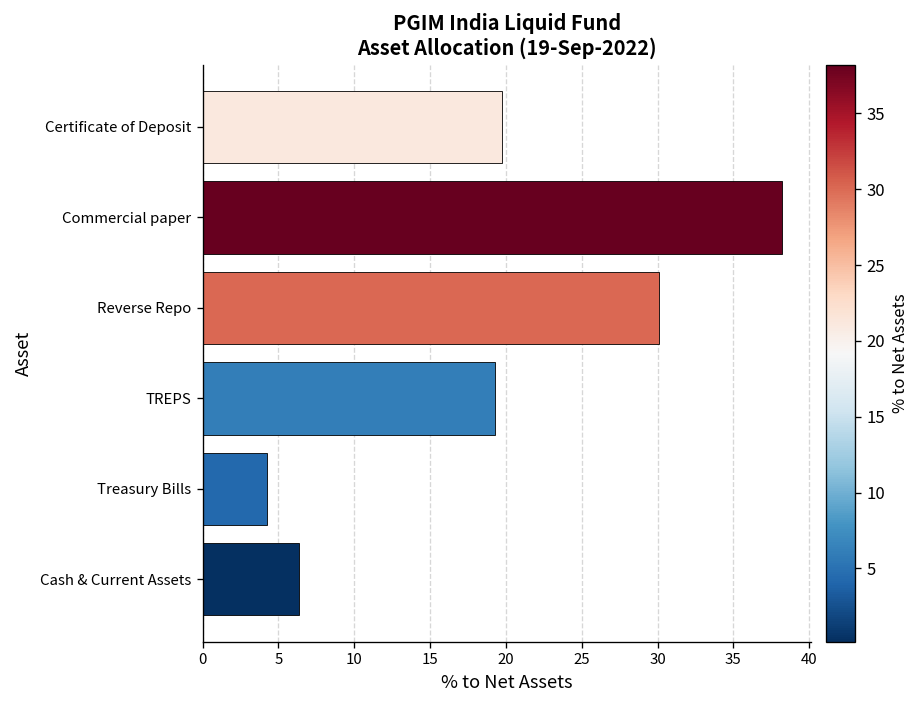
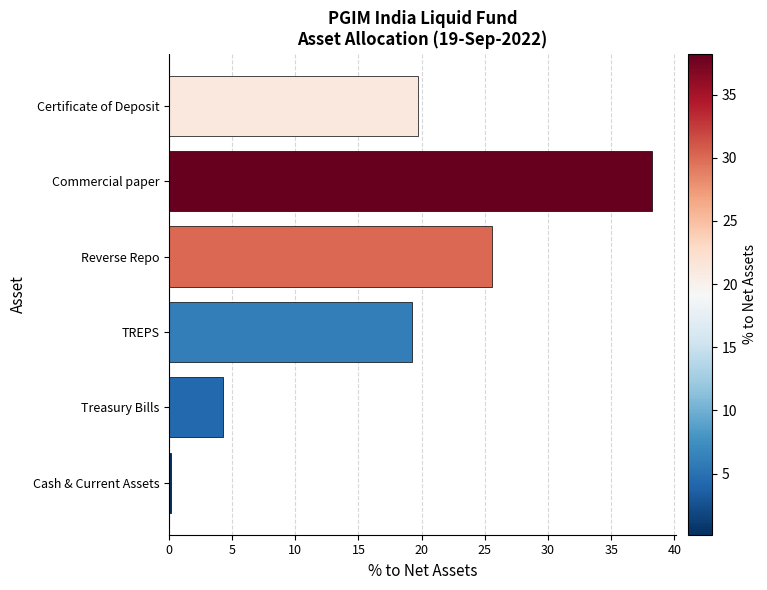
  {
    "Certificate of Deposit": 19.7,
    "Commercial paper": 38.2,
-   "Reverse Repo": 30.1,
+   "Reverse Repo": 25.6,
    "TREPS": 19.3,
    "Treasury Bills": 4.3,
-   "Cash & Current Assets": 6.4
+   "Cash & Current Assets": 0.2
  }
